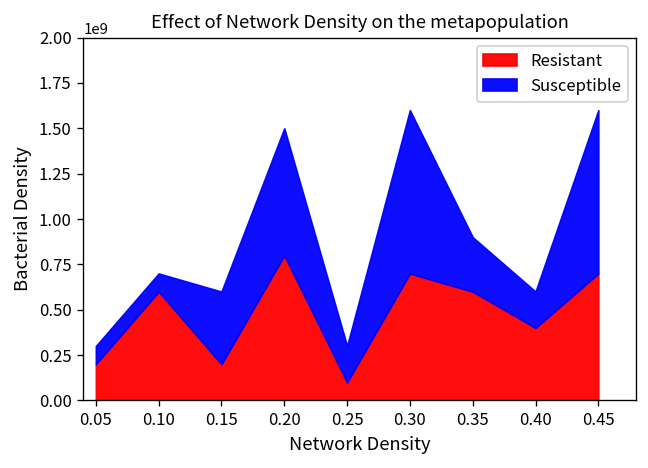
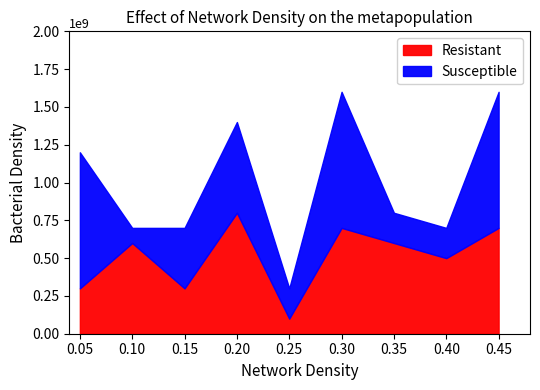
  {
    "Resistant": {
-     "0.05": 0.20,
+     "0.05": 0.30,
      "0.10": 0.60,
-     "0.15": 0.20,
+     "0.15": 0.30,
      "0.20": 0.80,
      "0.25": 0.10,
      "0.30": 0.70,
      "0.35": 0.60,
-     "0.40": 0.40,
+     "0.40": 0.50,
      "0.45": 0.70
    },
    "Susceptible": {
-     "0.05": 0.10,
+     "0.05": 0.90,
      "0.10": 0.10,
      "0.15": 0.40,
-     "0.20": 0.70,
+     "0.20": 0.60,
      "0.25": 0.20,
      "0.30": 0.90,
-     "0.35": 0.30,
+     "0.35": 0.20,
      "0.40": 0.20,
      "0.45": 0.90
    }
  }
